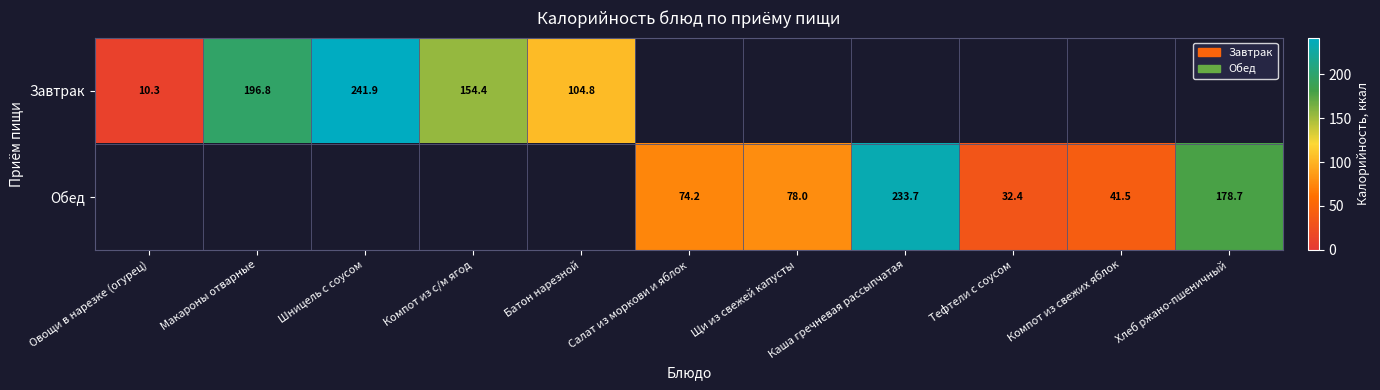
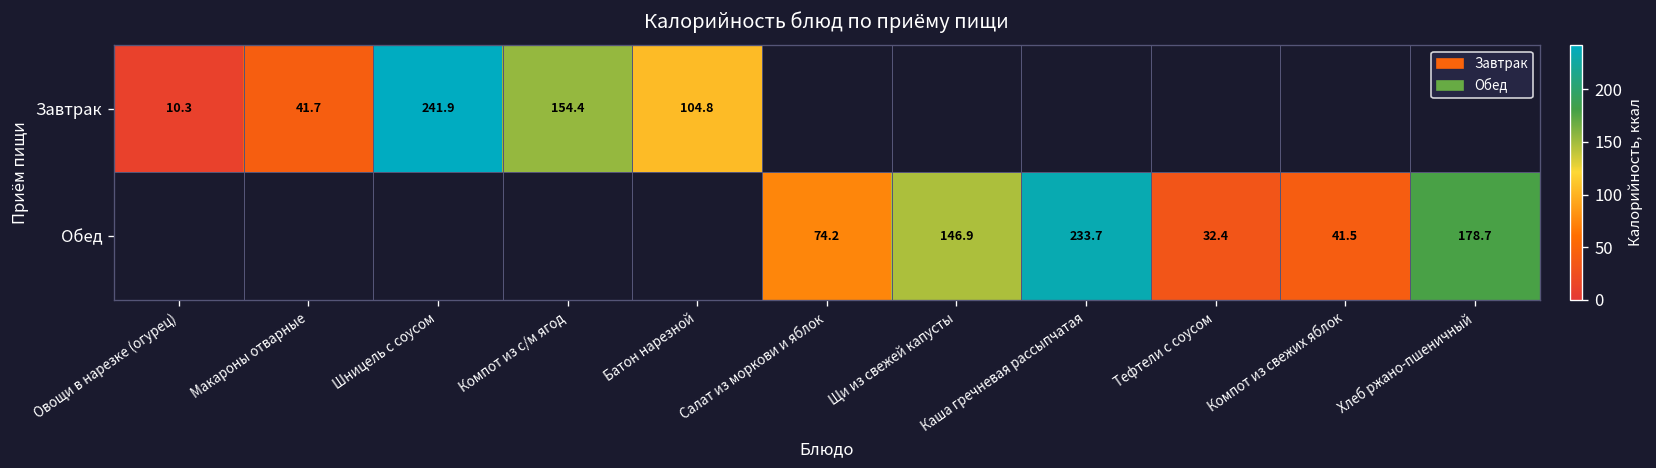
  {
    "Завтрак": {
      "Овощи в нарезке (огурец)": 10.3,
-     "Макароны отварные": 196.8,
+     "Макароны отварные": 41.7,
      "Шницель с соусом": 241.9,
      "Компот из с/м ягод": 154.4,
      "Батон нарезной": 104.8
    },
    "Обед": {
      "Салат из моркови и яблок": 74.2,
-     "Щи из свежей капусты": 78.0,
+     "Щи из свежей капусты": 146.9,
      "Каша гречневая рассыпчатая": 233.7,
      "Тефтели с соусом": 32.4,
      "Компот из свежих яблок": 41.5,
      "Хлеб ржано-пшеничный": 178.7
    }
  }
